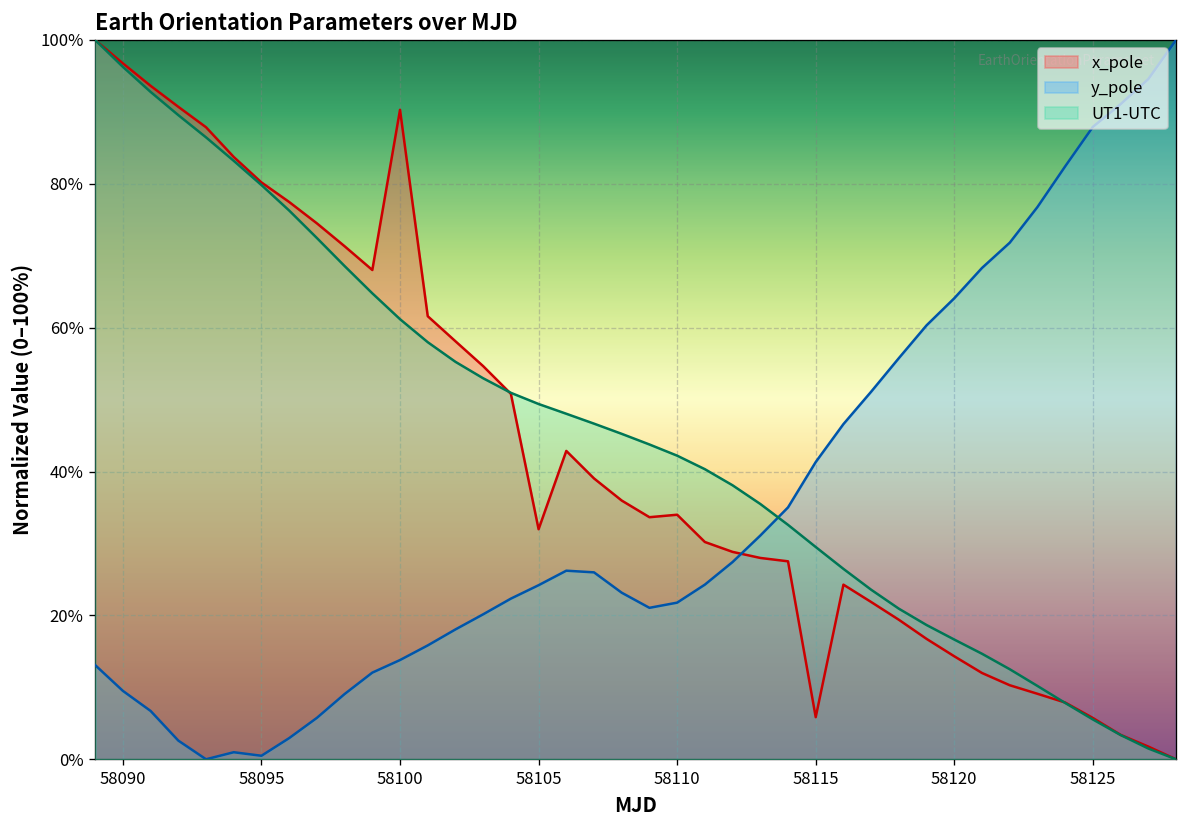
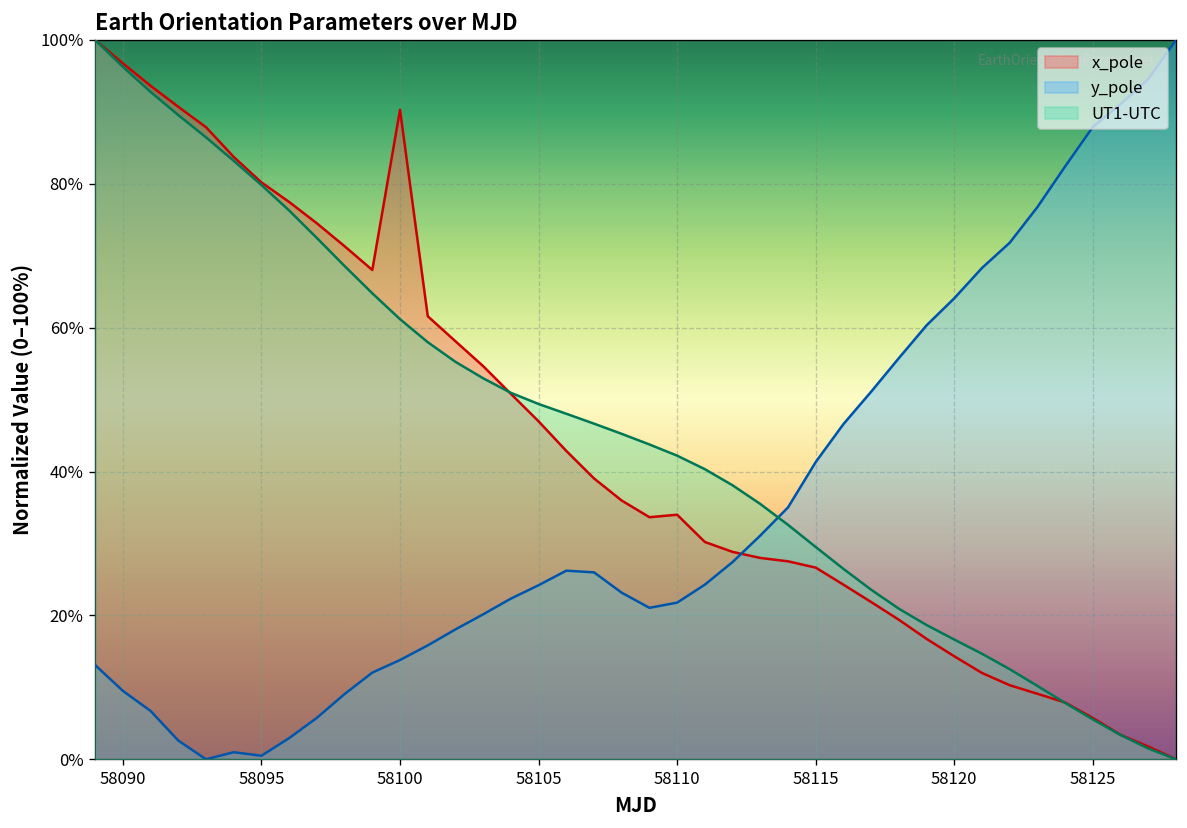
  {
    "x_pole": {
      "58090": "97%",
      "58100": "90%",
-     "58105": "32%",
+     "58105": "47%",
      "58110": "34%",
-     "58115": "6%",
+     "58115": "27%",
      "58120": "14%"
    }
  }
